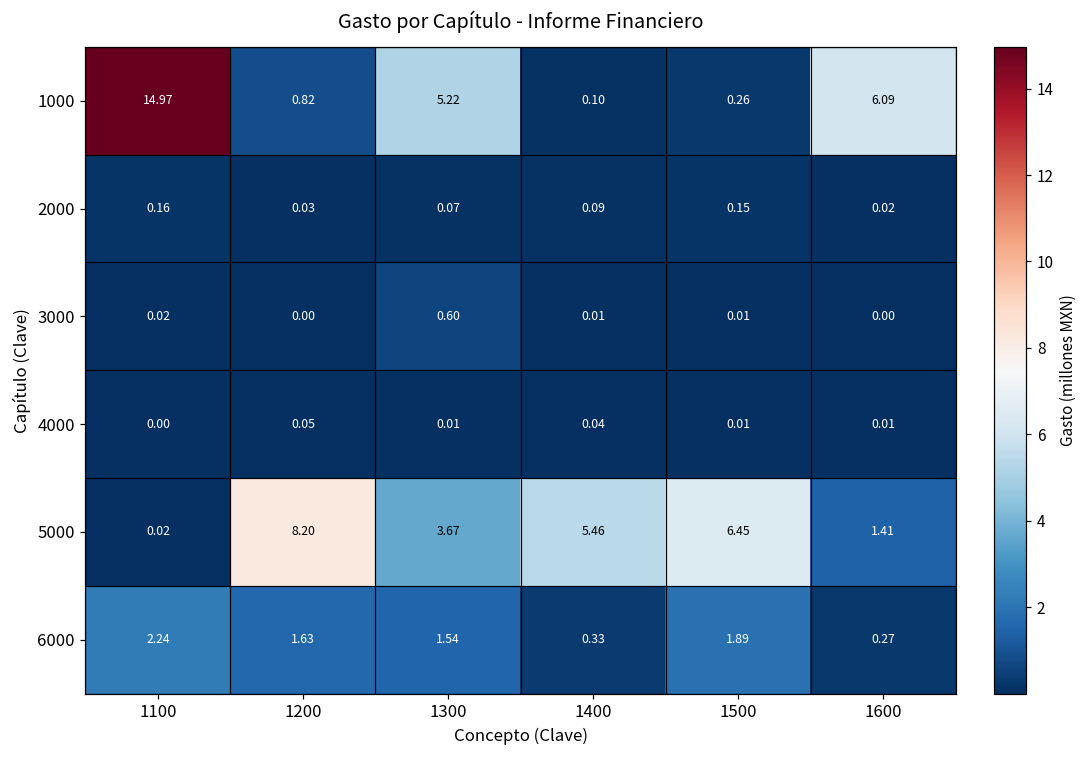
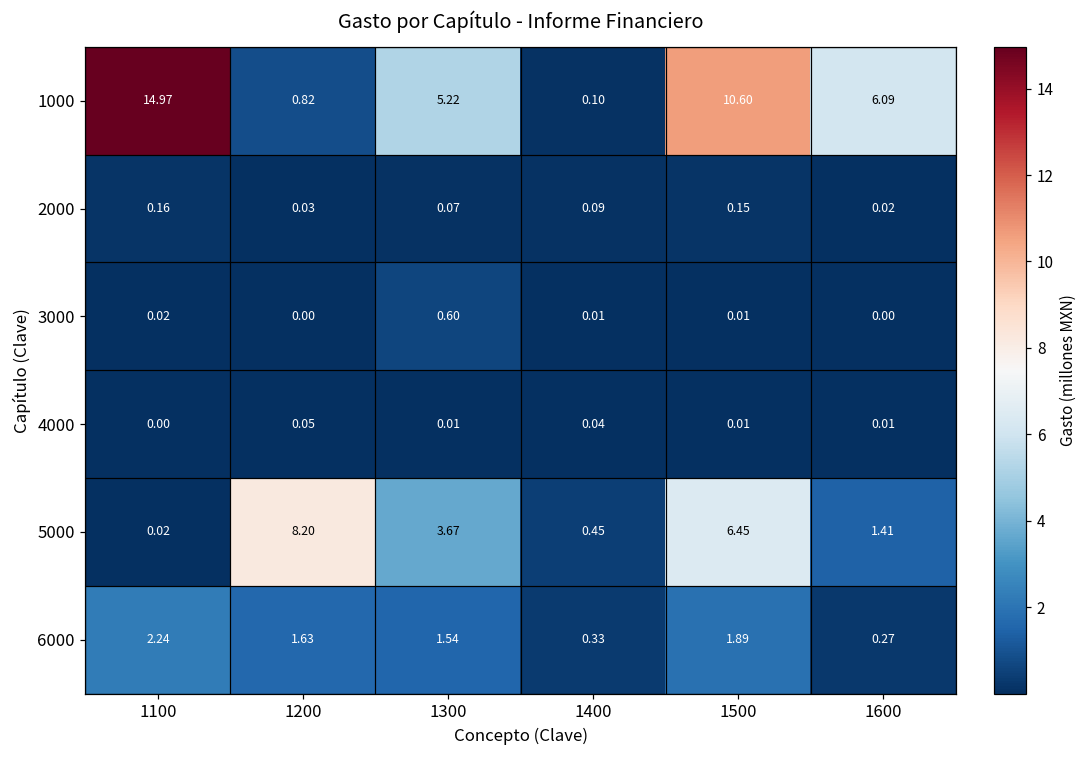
  {
    "1000": {
      "1100": 14.97,
      "1200": 0.82,
      "1300": 5.22,
      "1400": 0.10,
-     "1500": 0.26,
+     "1500": 10.60,
      "1600": 6.09
    },
    "2000": {
      "1100": 0.16,
      "1200": 0.03,
      "1300": 0.07,
      "1400": 0.09,
      "1500": 0.15,
      "1600": 0.02
    },
    "3000": {
      "1100": 0.02,
      "1200": 0.00,
      "1300": 0.60,
      "1400": 0.01,
      "1500": 0.01,
      "1600": 0.00
    },
    "4000": {
      "1100": 0.00,
      "1200": 0.05,
      "1300": 0.01,
      "1400": 0.04,
      "1500": 0.01,
      "1600": 0.01
    },
    "5000": {
      "1100": 0.02,
      "1200": 8.20,
      "1300": 3.67,
-     "1400": 5.46,
+     "1400": 0.45,
      "1500": 6.45,
      "1600": 1.41
    },
    "6000": {
      "1100": 2.24,
      "1200": 1.63,
      "1300": 1.54,
      "1400": 0.33,
      "1500": 1.89,
      "1600": 0.27
    }
  }
